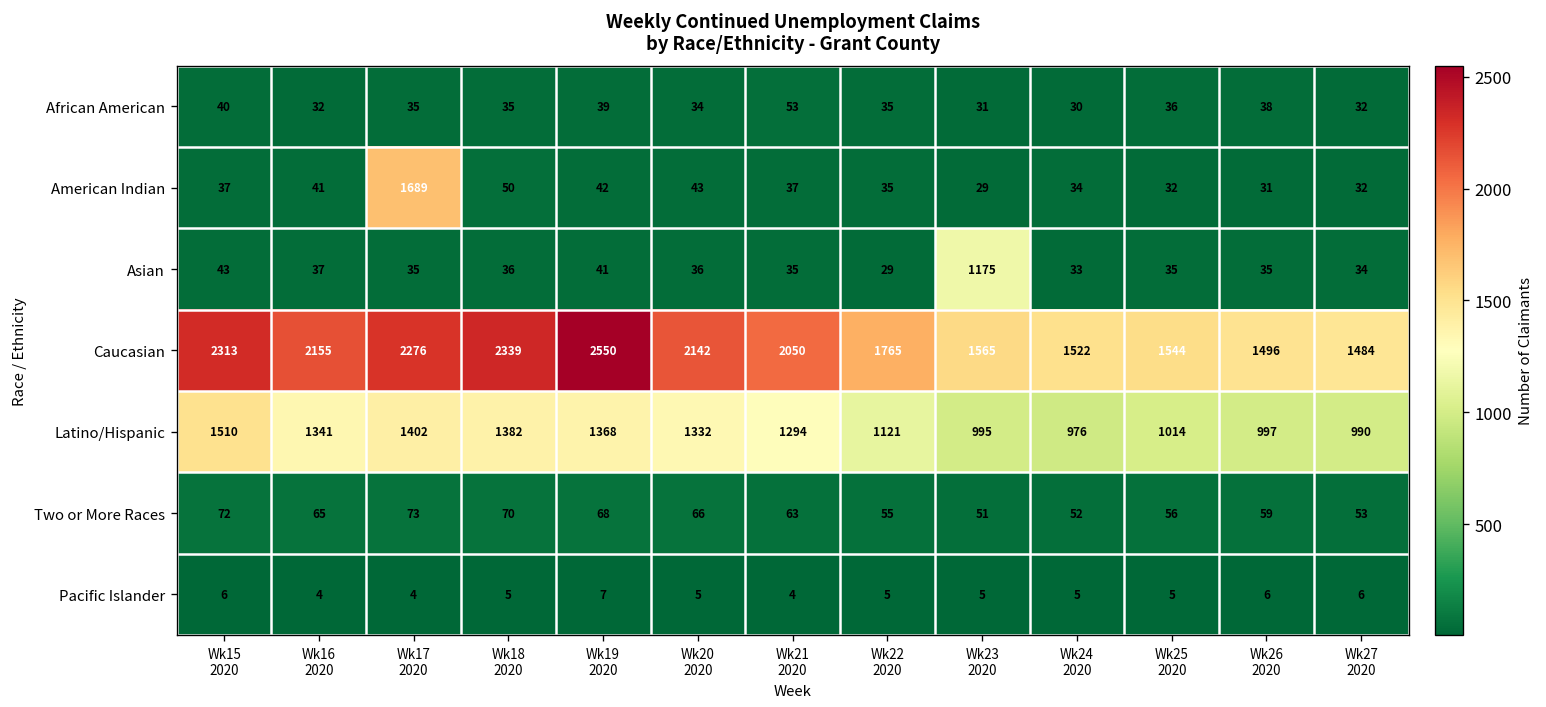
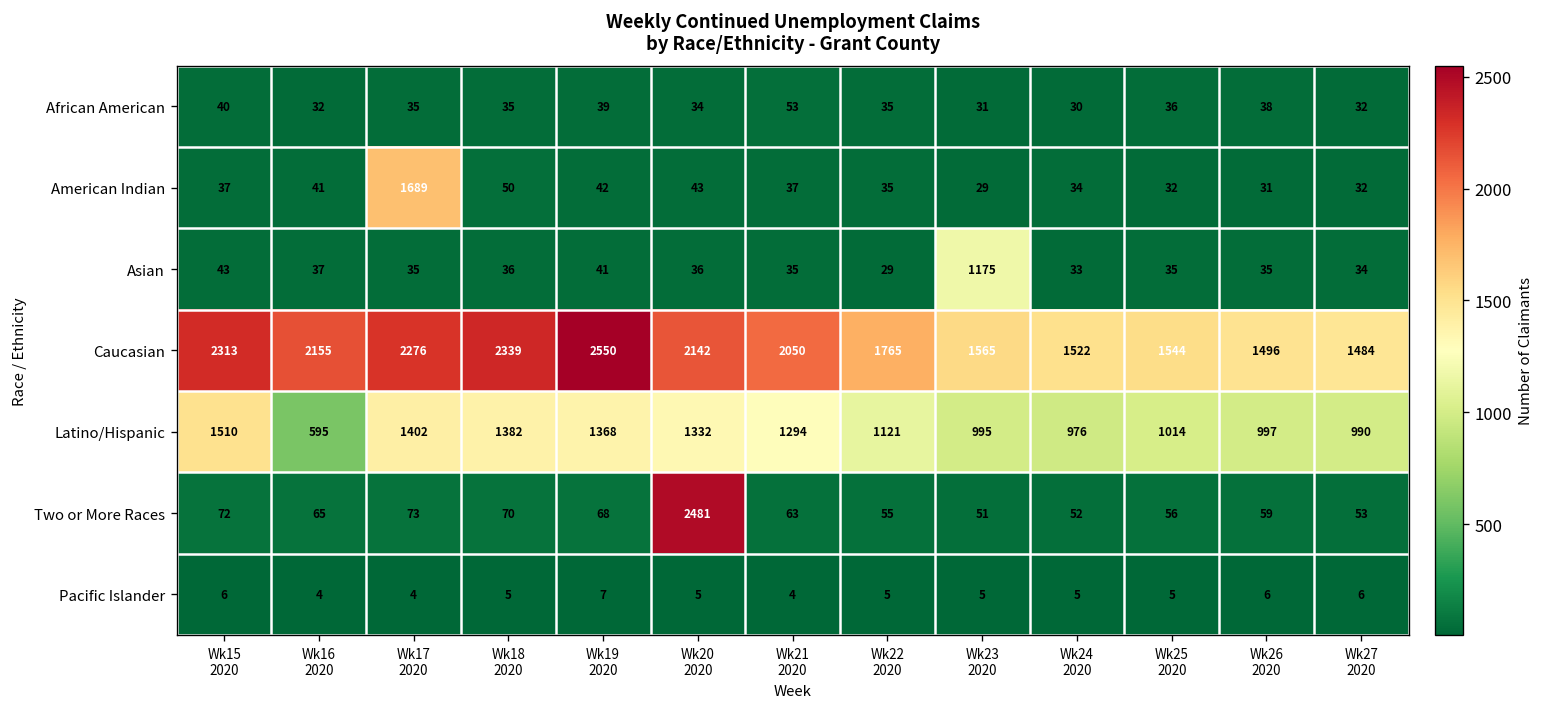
  {
    "African American": {
      "Wk15 2020": 40,
      "Wk16 2020": 32,
      "Wk17 2020": 35,
      "Wk18 2020": 35,
      "Wk19 2020": 39,
      "Wk20 2020": 34,
      "Wk21 2020": 53,
      "Wk22 2020": 35,
      "Wk23 2020": 31,
      "Wk24 2020": 30,
      "Wk25 2020": 36,
      "Wk26 2020": 38,
      "Wk27 2020": 32
    },
    "American Indian": {
      "Wk15 2020": 37,
      "Wk16 2020": 41,
      "Wk17 2020": 1689,
      "Wk18 2020": 50,
      "Wk19 2020": 42,
      "Wk20 2020": 43,
      "Wk21 2020": 37,
      "Wk22 2020": 35,
      "Wk23 2020": 29,
      "Wk24 2020": 34,
      "Wk25 2020": 32,
      "Wk26 2020": 31,
      "Wk27 2020": 32
    },
    "Asian": {
      "Wk15 2020": 43,
      "Wk16 2020": 37,
      "Wk17 2020": 35,
      "Wk18 2020": 36,
      "Wk19 2020": 41,
      "Wk20 2020": 36,
      "Wk21 2020": 35,
      "Wk22 2020": 29,
      "Wk23 2020": 1175,
      "Wk24 2020": 33,
      "Wk25 2020": 35,
      "Wk26 2020": 35,
      "Wk27 2020": 34
    },
    "Caucasian": {
      "Wk15 2020": 2313,
      "Wk16 2020": 2155,
      "Wk17 2020": 2276,
      "Wk18 2020": 2339,
      "Wk19 2020": 2550,
      "Wk20 2020": 2142,
      "Wk21 2020": 2050,
      "Wk22 2020": 1765,
      "Wk23 2020": 1565,
      "Wk24 2020": 1522,
      "Wk25 2020": 1544,
      "Wk26 2020": 1496,
      "Wk27 2020": 1484
    },
    "Latino/Hispanic": {
      "Wk15 2020": 1510,
-     "Wk16 2020": 1341,
+     "Wk16 2020": 595,
      "Wk17 2020": 1402,
      "Wk18 2020": 1382,
      "Wk19 2020": 1368,
      "Wk20 2020": 1332,
      "Wk21 2020": 1294,
      "Wk22 2020": 1121,
      "Wk23 2020": 995,
      "Wk24 2020": 976,
      "Wk25 2020": 1014,
      "Wk26 2020": 997,
      "Wk27 2020": 990
    },
    "Two or More Races": {
      "Wk15 2020": 72,
      "Wk16 2020": 65,
      "Wk17 2020": 73,
      "Wk18 2020": 70,
      "Wk19 2020": 68,
-     "Wk20 2020": 66,
+     "Wk20 2020": 2481,
      "Wk21 2020": 63,
      "Wk22 2020": 55,
      "Wk23 2020": 51,
      "Wk24 2020": 52,
      "Wk25 2020": 56,
      "Wk26 2020": 59,
      "Wk27 2020": 53
    },
    "Pacific Islander": {
      "Wk15 2020": 6,
      "Wk16 2020": 4,
      "Wk17 2020": 4,
      "Wk18 2020": 5,
      "Wk19 2020": 7,
      "Wk20 2020": 5,
      "Wk21 2020": 4,
      "Wk22 2020": 5,
      "Wk23 2020": 5,
      "Wk24 2020": 5,
      "Wk25 2020": 5,
      "Wk26 2020": 6,
      "Wk27 2020": 6
    }
  }
